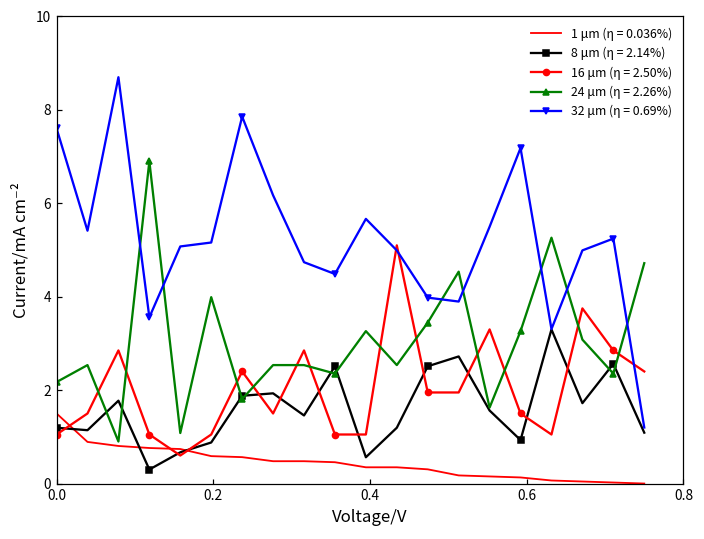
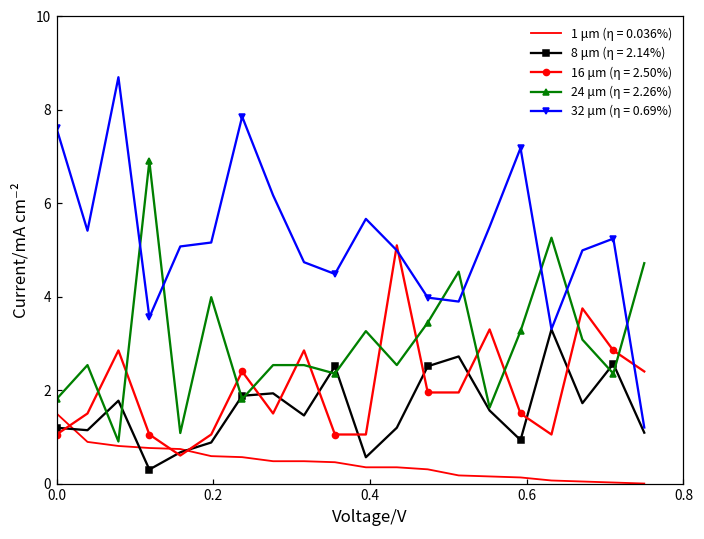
  {
    "8 μm (η = 2.14%)": {
      "0.0": 1.2
    },
    "24 μm (η = 2.26%)": {
-     "0.0": 2.2
+     "0.0": 1.8
    },
    "32 μm (η = 0.69%)": {
      "0.0": 7.6
    }
  }
